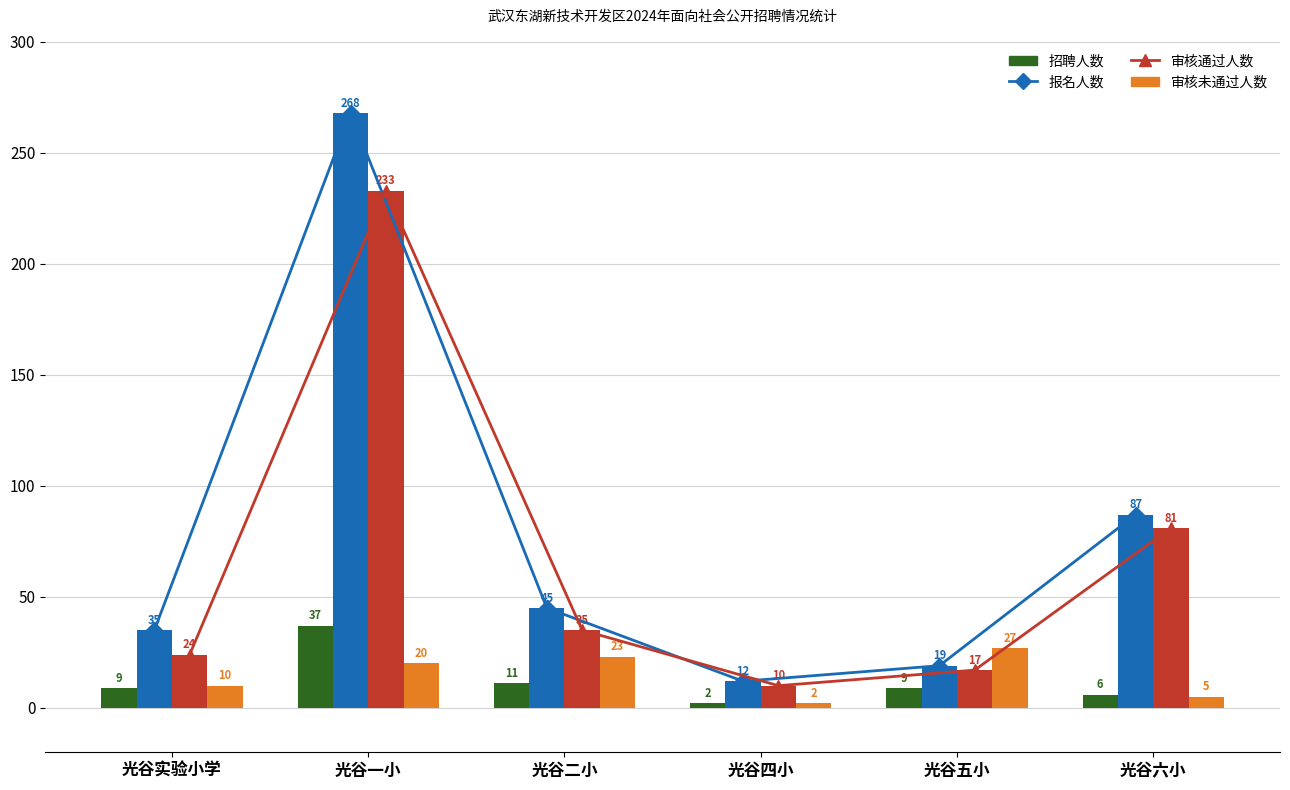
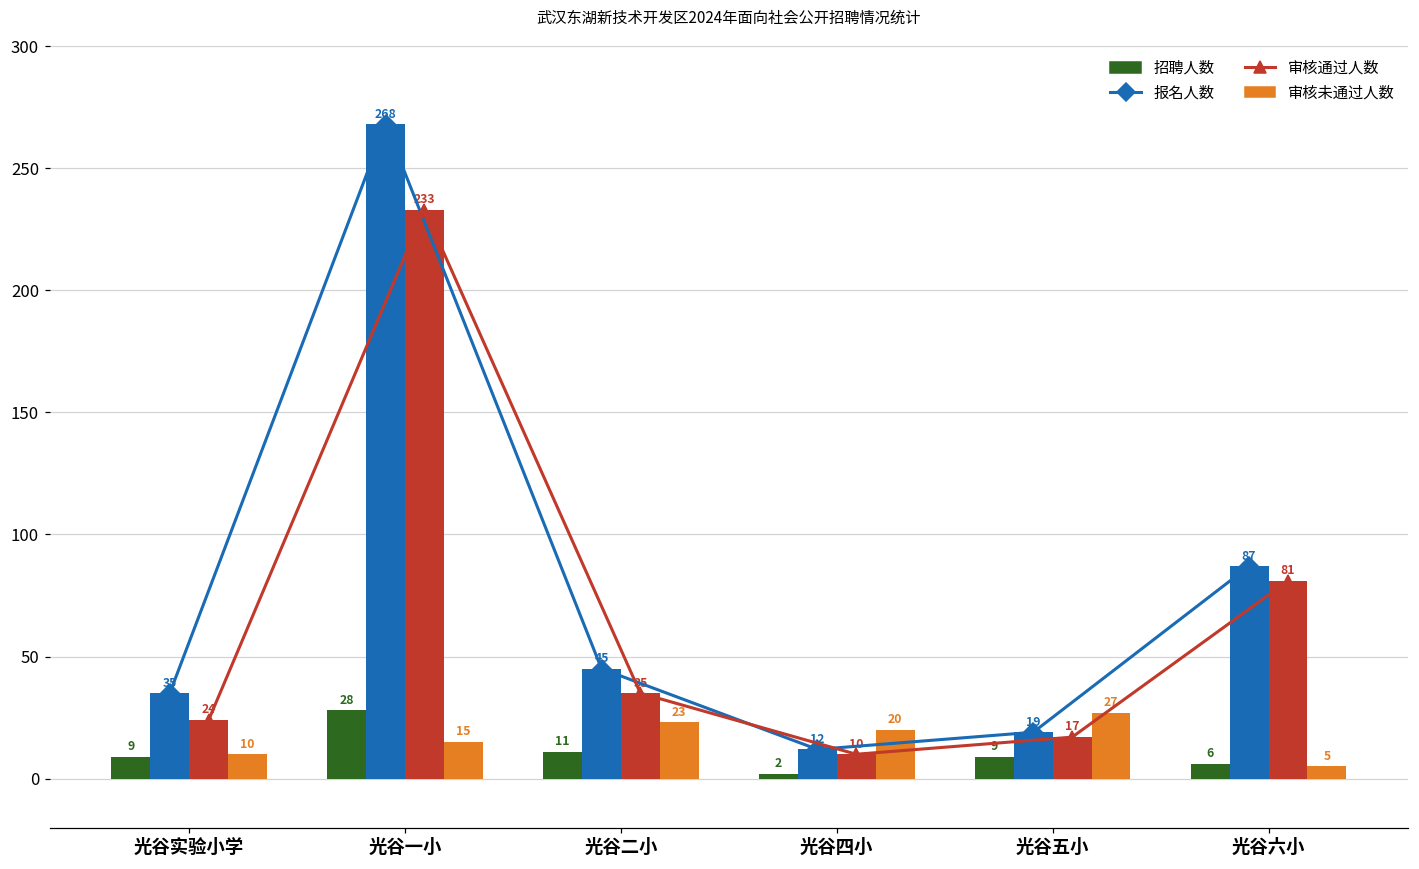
  {
    "招聘人数": {
      "光谷实验小学": 9,
-     "光谷一小": 37,
+     "光谷一小": 28,
      "光谷二小": 11,
      "光谷四小": 2,
      "光谷五小": 9,
      "光谷六小": 6
    },
    "审核通过人数": {
      "光谷实验小学": 24,
      "光谷一小": 233,
      "光谷二小": 35,
      "光谷四小": 10,
      "光谷五小": 17,
      "光谷六小": 81
    },
    "审核未通过人数": {
      "光谷实验小学": 10,
-     "光谷一小": 20,
+     "光谷一小": 15,
      "光谷二小": 23,
-     "光谷四小": 2,
+     "光谷四小": 20,
      "光谷五小": 27,
      "光谷六小": 5
    }
  }
